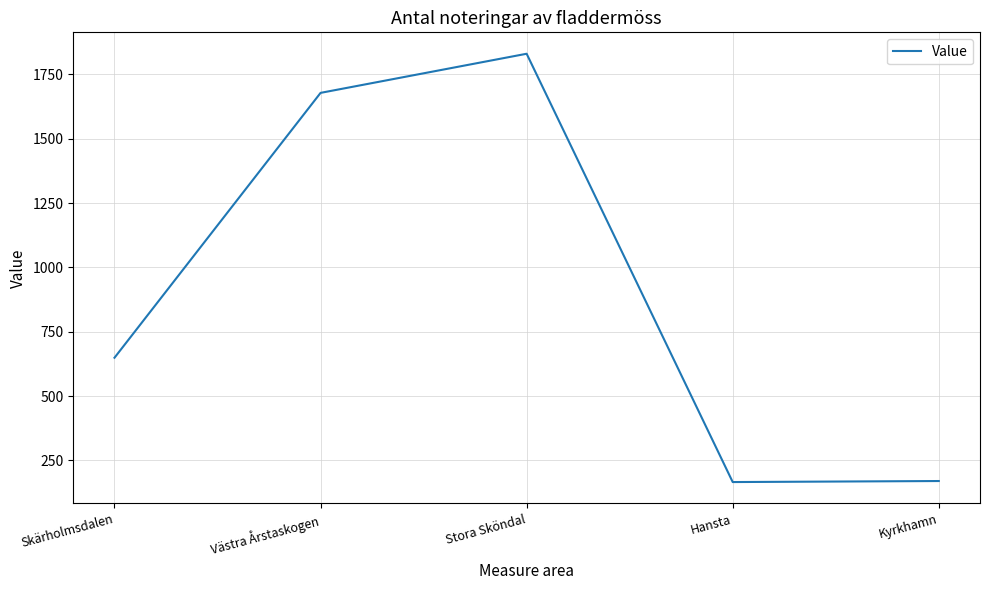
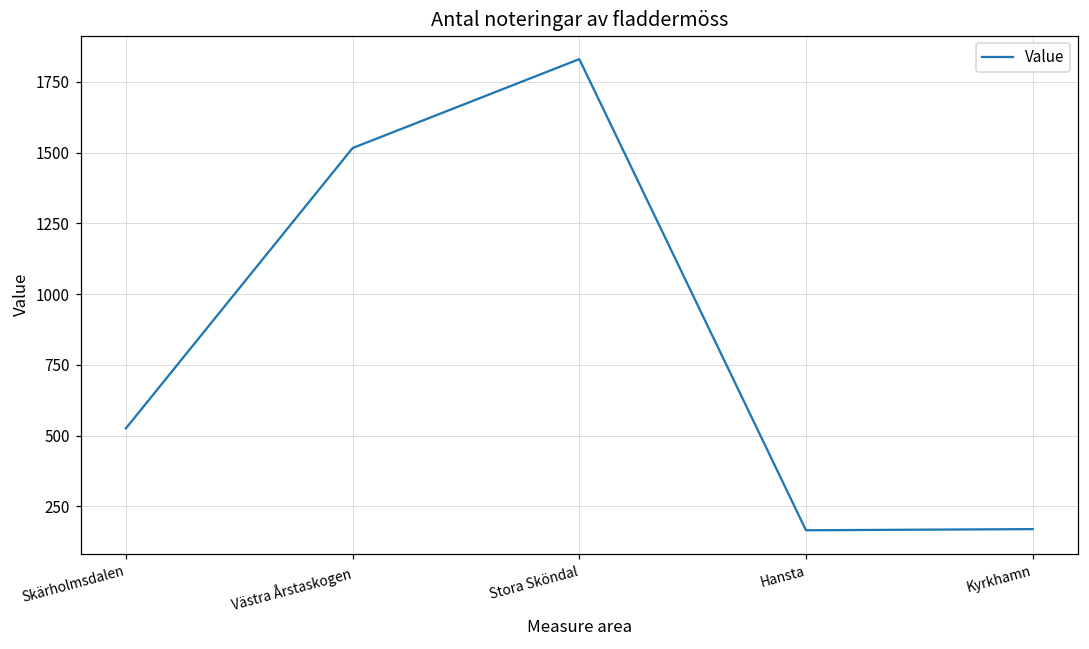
  {
-   "Skärholmsdalen": 650,
-   "Västra Årstaskogen": 1680,
+   "Skärholmsdalen": 530,
+   "Västra Årstaskogen": 1520,
    "Stora Sköndal": 1830,
    "Hansta": 170,
    "Kyrkhamn": 170
  }
